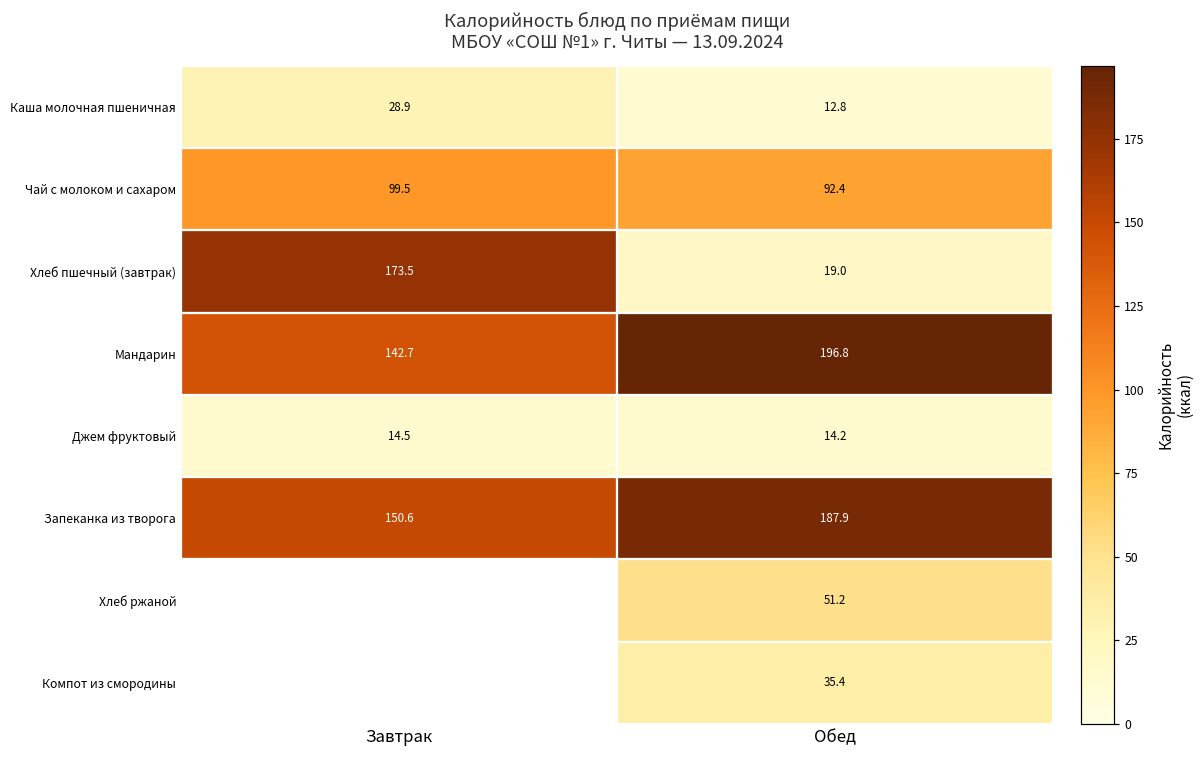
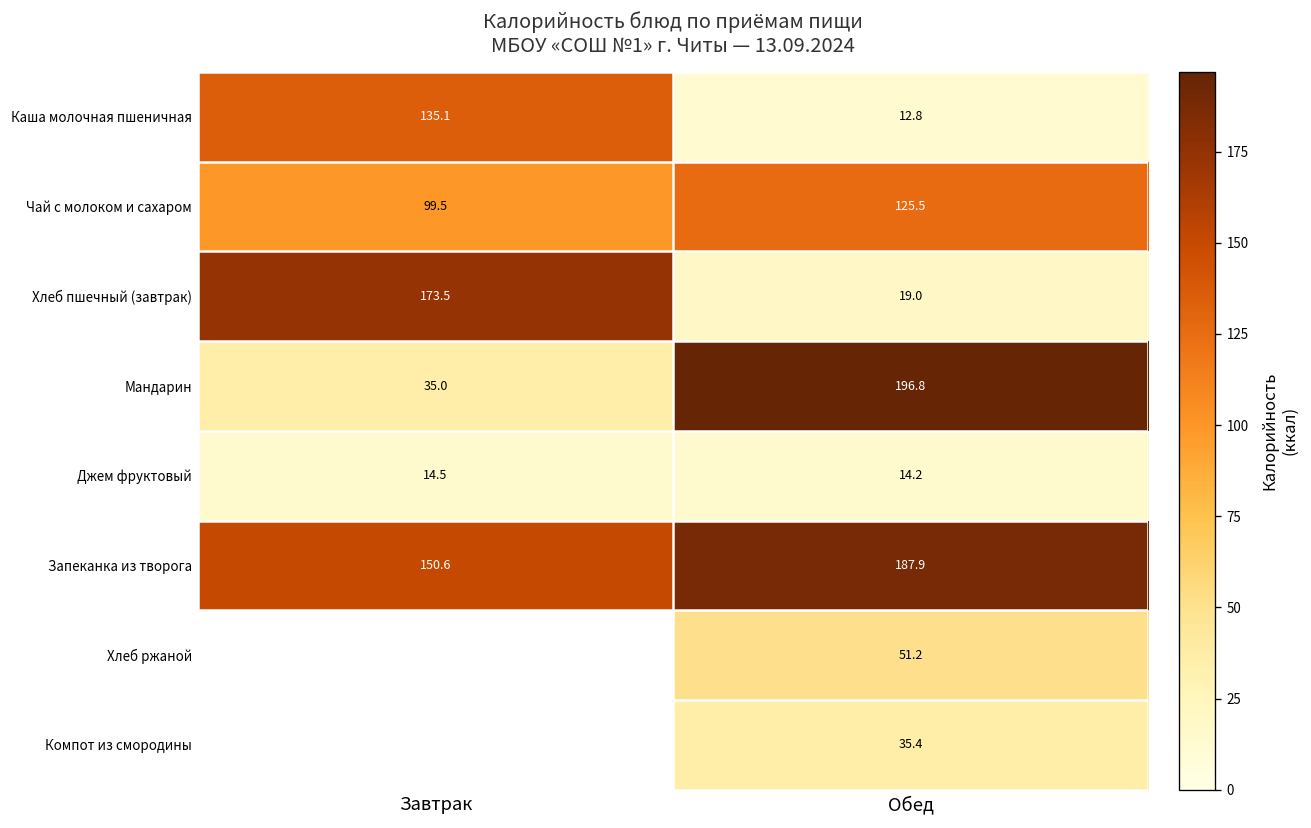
  {
    "Каша молочная пшеничная": {
-     "Завтрак": 28.9,
+     "Завтрак": 135.1,
      "Обед": 12.8
    },
    "Чай с молоком и сахаром": {
      "Завтрак": 99.5,
-     "Обед": 92.4
+     "Обед": 125.5
    },
    "Хлеб пшечный (завтрак)": {
      "Завтрак": 173.5,
      "Обед": 19.0
    },
    "Мандарин": {
-     "Завтрак": 142.7,
+     "Завтрак": 35.0,
      "Обед": 196.8
    },
    "Джем фруктовый": {
      "Завтрак": 14.5,
      "Обед": 14.2
    },
    "Запеканка из творога": {
      "Завтрак": 150.6,
      "Обед": 187.9
    },
    "Хлеб ржаной": {
      "Обед": 51.2
    },
    "Компот из смородины": {
      "Обед": 35.4
    }
  }
